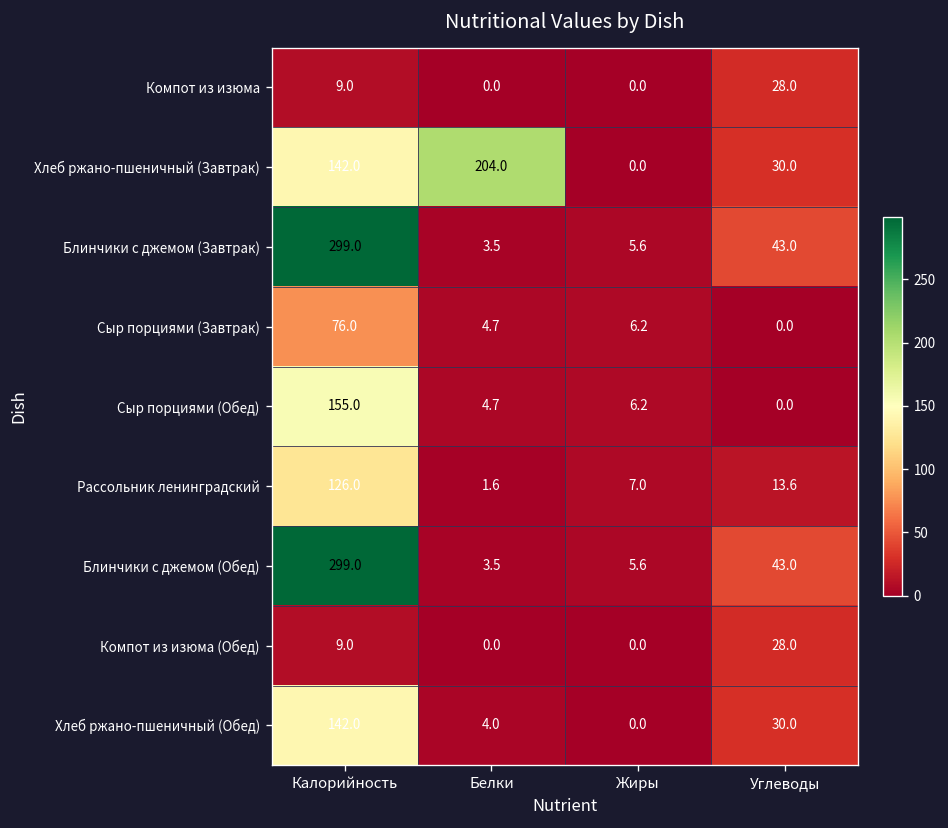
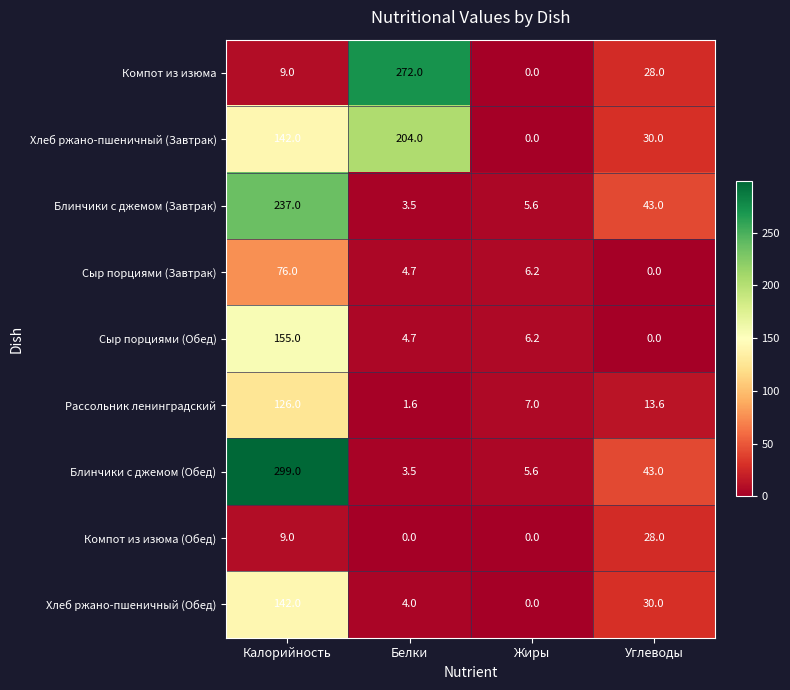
  {
    "Компот из изюма": {
      "Калорийность": 9.0,
-     "Белки": 0.0,
+     "Белки": 272.0,
      "Жиры": 0.0,
      "Углеводы": 28.0
    },
    "Хлеб ржано-пшеничный (Завтрак)": {
      "Калорийность": 142.0,
      "Белки": 204.0,
      "Жиры": 0.0,
      "Углеводы": 30.0
    },
    "Блинчики с джемом (Завтрак)": {
-     "Калорийность": 299.0,
+     "Калорийность": 237.0,
      "Белки": 3.5,
      "Жиры": 5.6,
      "Углеводы": 43.0
    },
    "Сыр порциями (Завтрак)": {
      "Калорийность": 76.0,
      "Белки": 4.7,
      "Жиры": 6.2,
      "Углеводы": 0.0
    },
    "Сыр порциями (Обед)": {
      "Калорийность": 155.0,
      "Белки": 4.7,
      "Жиры": 6.2,
      "Углеводы": 0.0
    },
    "Рассольник ленинградский": {
      "Калорийность": 126.0,
      "Белки": 1.6,
      "Жиры": 7.0,
      "Углеводы": 13.6
    },
    "Блинчики с джемом (Обед)": {
      "Калорийность": 299.0,
      "Белки": 3.5,
      "Жиры": 5.6,
      "Углеводы": 43.0
    },
    "Компот из изюма (Обед)": {
      "Калорийность": 9.0,
      "Белки": 0.0,
      "Жиры": 0.0,
      "Углеводы": 28.0
    },
    "Хлеб ржано-пшеничный (Обед)": {
      "Калорийность": 142.0,
      "Белки": 4.0,
      "Жиры": 0.0,
      "Углеводы": 30.0
    }
  }
